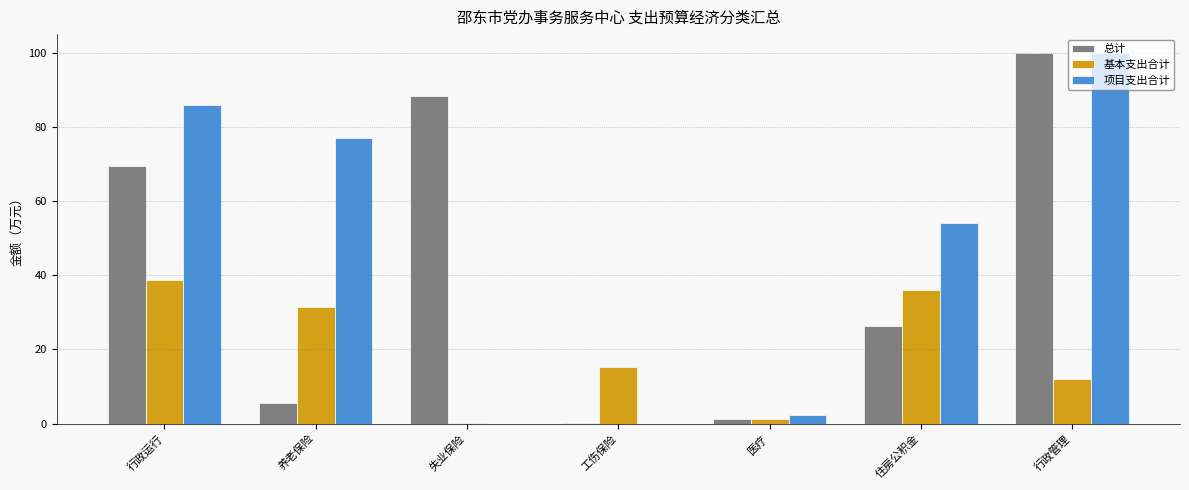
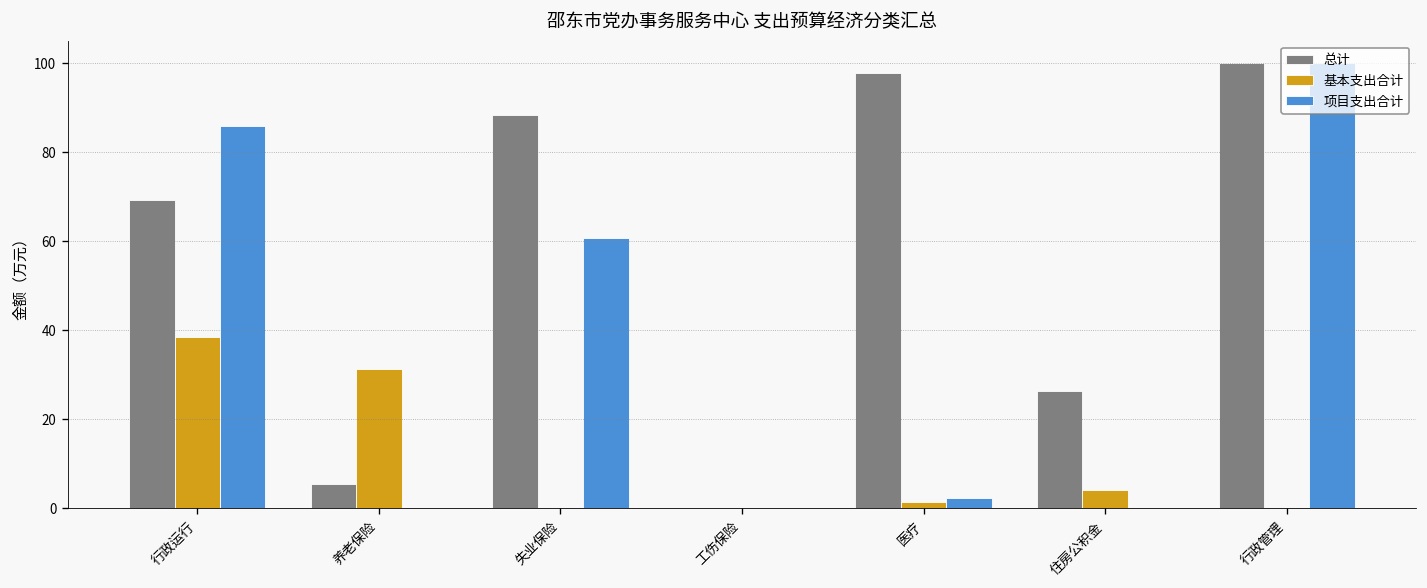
  {
    "总计": {
      "行政运行": 69,
      "养老保险": 6,
      "失业保险": 88,
-     "医疗": 1,
+     "医疗": 98,
      "住房公积金": 26,
      "行政管理": 100
    },
    "基本支出合计": {
      "行政运行": 39,
      "养老保险": 31,
-     "工伤保险": 15,
+     "工伤保险": 0,
      "医疗": 1,
-     "住房公积金": 36,
-     "行政管理": 12
+     "住房公积金": 4,
+     "行政管理": 0
    },
    "项目支出合计": {
      "行政运行": 86,
-     "养老保险": 77,
-     "失业保险": 0,
+     "养老保险": 0,
+     "失业保险": 61,
      "工伤保险": 0,
      "医疗": 2,
-     "住房公积金": 54
+     "住房公积金": 0
    }
  }
